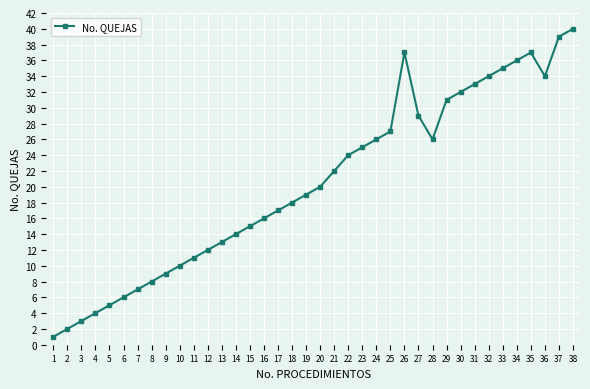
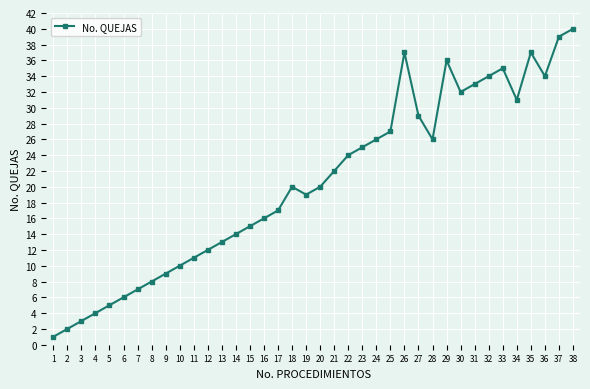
  {
    "1": 1,
    "2": 2,
    "3": 3,
    "4": 4,
    "5": 5,
    "6": 6,
    "7": 7,
    "8": 8,
    "9": 9,
    "10": 10,
    "11": 11,
    "12": 12,
    "13": 13,
    "14": 14,
    "15": 15,
    "16": 16,
    "17": 17,
-   "18": 18,
+   "18": 20,
    "19": 19,
    "20": 20,
    "21": 22,
    "22": 24,
    "23": 25,
    "24": 26,
    "25": 27,
    "26": 37,
    "27": 29,
    "28": 26,
-   "29": 31,
+   "29": 36,
    "30": 32,
    "31": 33,
    "32": 34,
    "33": 35,
-   "34": 36,
+   "34": 31,
    "35": 37,
    "36": 34,
    "37": 39,
    "38": 40
  }
